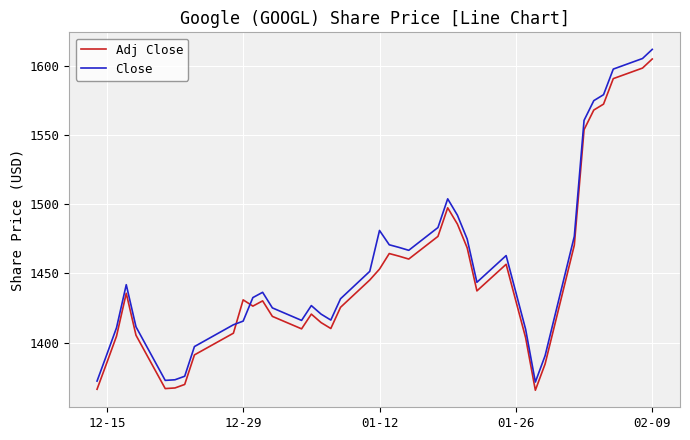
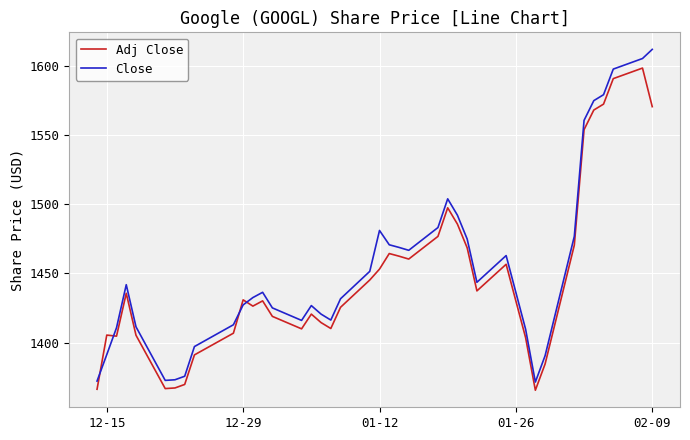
  {
    "Adj Close": {
-     "12-15": 1385,
+     "12-15": 1405,
      "12-29": 1431,
      "01-12": 1453,
-     "02-09": 1605
+     "02-09": 1570
    },
    "Close": {
      "12-15": 1391,
-     "12-29": 1415,
+     "12-29": 1427,
      "01-12": 1481,
      "02-09": 1612
    }
  }
